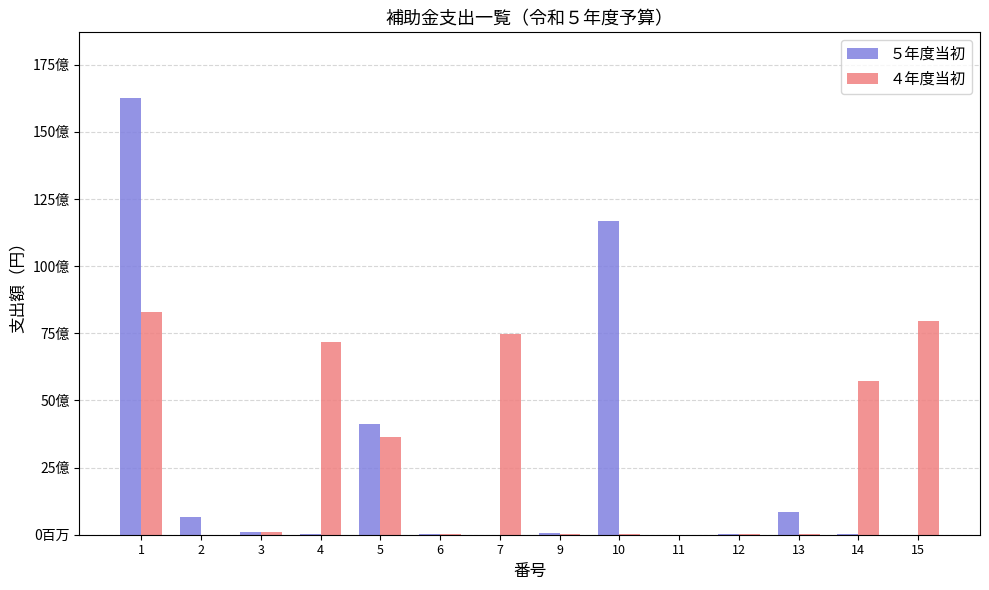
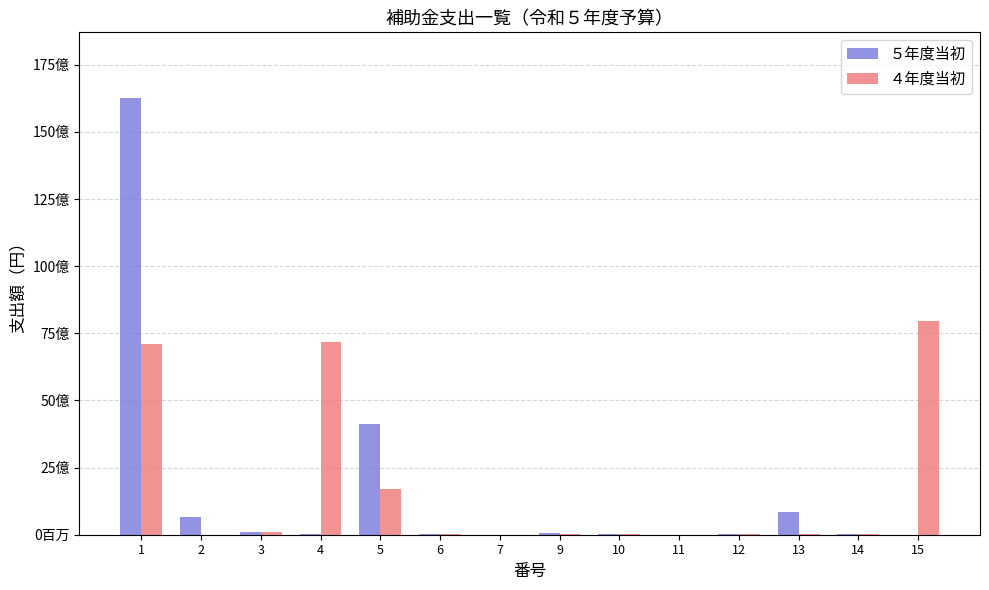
  {
    "５年度当初": {
      "1": "163億",
      "2": "7億",
      "3": "1億",
      "5": "41億",
-     "10": "117億",
+     "10": "0億",
      "13": "9億"
    },
    "４年度当初": {
-     "1": "83億",
+     "1": "71億",
      "2": "0億",
      "3": "1億",
      "4": "72億",
-     "5": "36億",
-     "7": "75億",
-     "14": "57億",
+     "5": "17億",
+     "7": "0億",
+     "14": "0億",
      "15": "80億"
    }
  }
